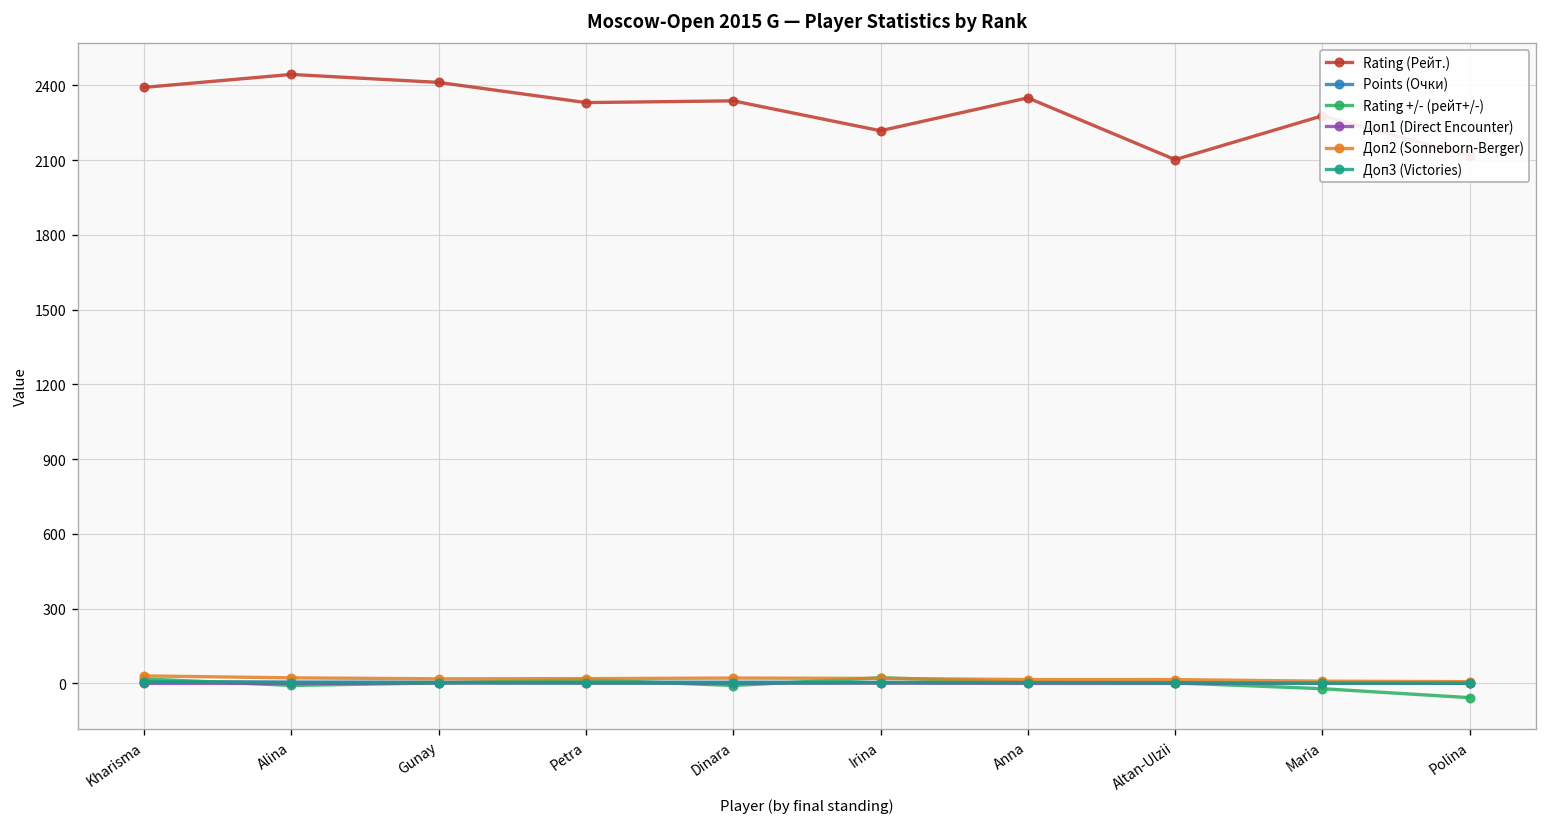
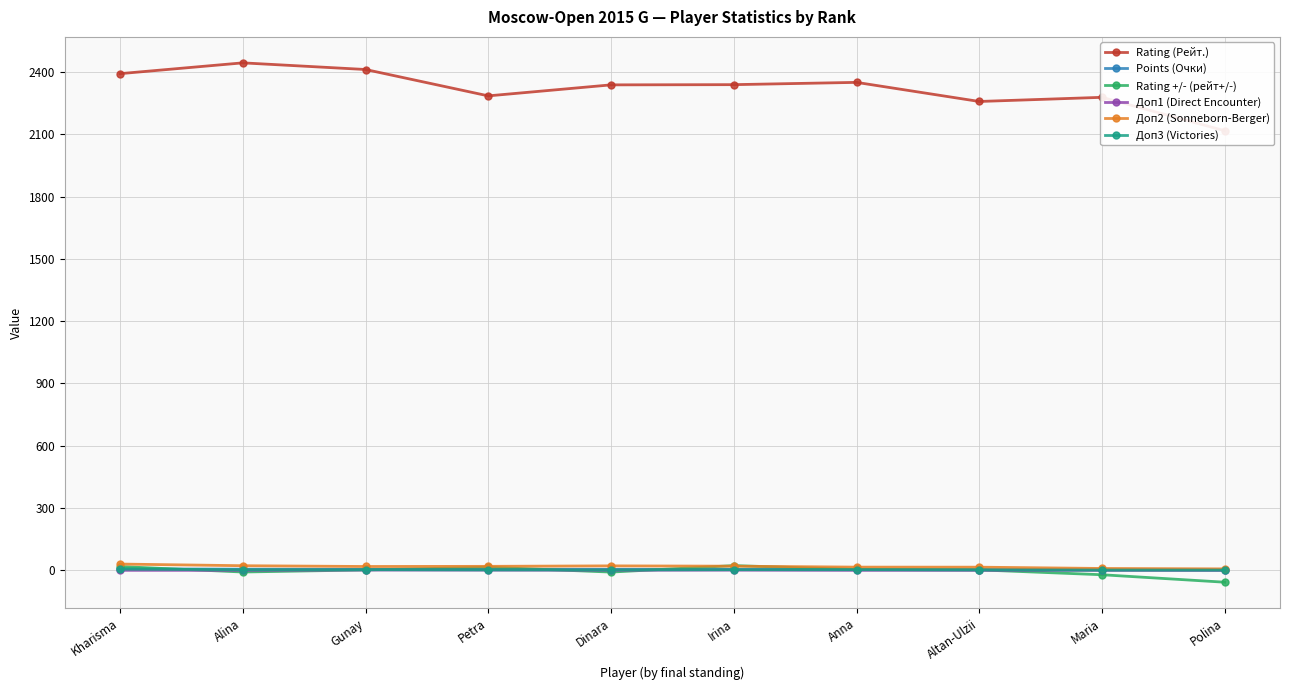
  {
    "Rating (Рейт.)": {
      "Kharisma": 2390,
      "Alina": 2440,
      "Gunay": 2410,
-     "Petra": 2330,
+     "Petra": 2290,
      "Dinara": 2340,
-     "Irina": 2220,
+     "Irina": 2340,
      "Anna": 2350,
-     "Altan-Ulzii": 2100
+     "Altan-Ulzii": 2260
    },
    "Доп2 (Sonneborn-Berger)": {
      "Alina": 20,
      "Gunay": 20,
      "Dinara": 20
    }
  }
